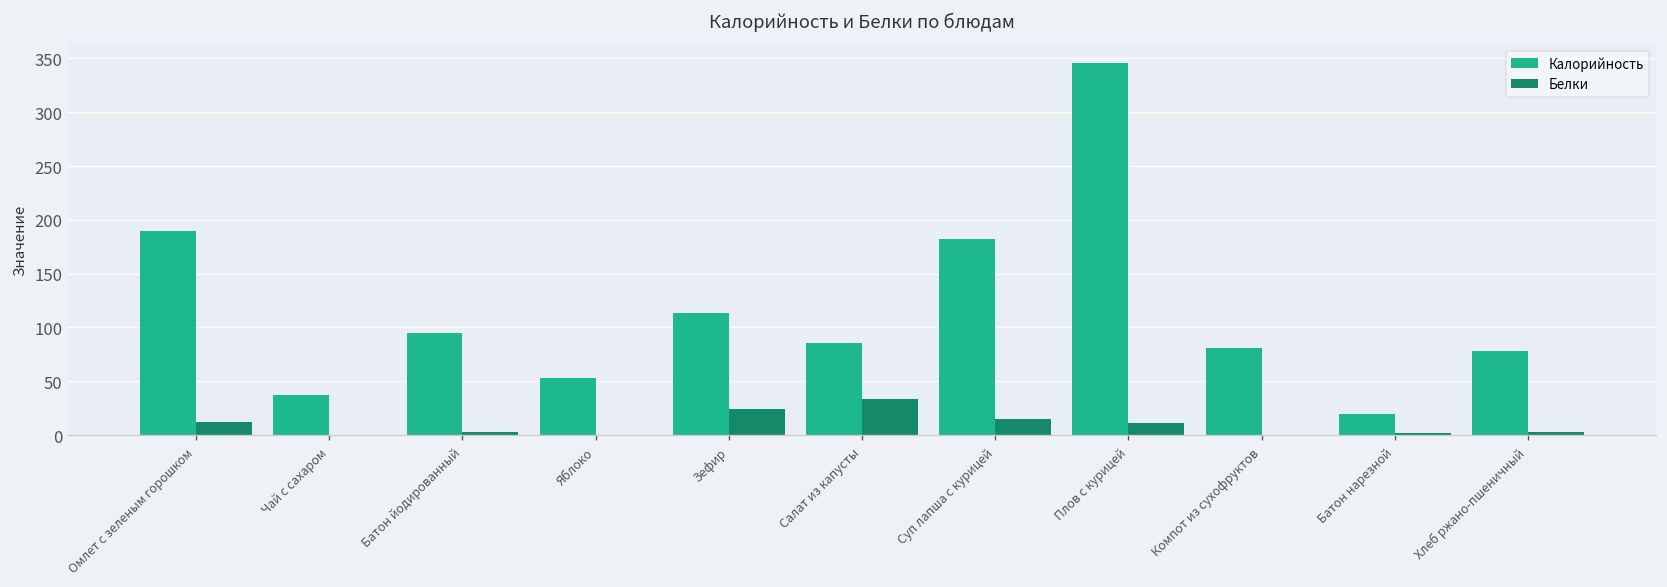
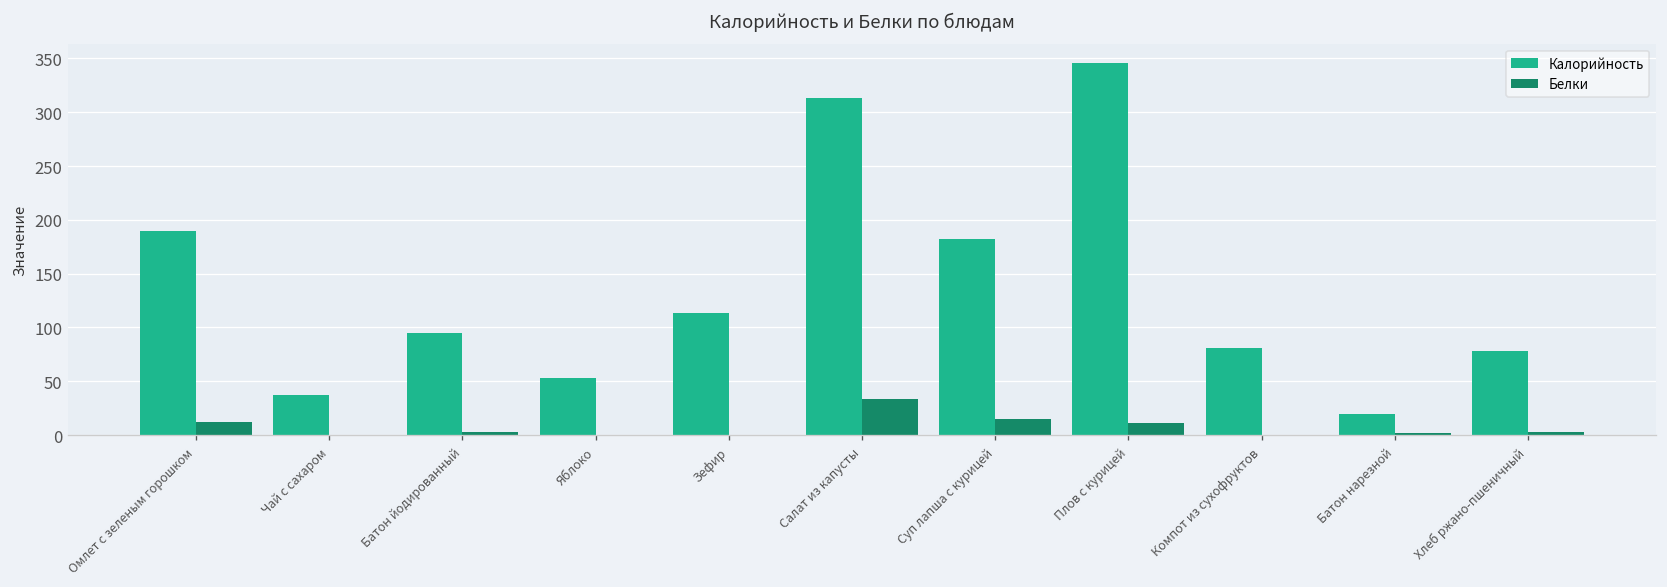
  {
    "Калорийность": {
      "Омлет с зеленым горошком": 190,
      "Чай с сахаром": 40,
      "Батон йодированный": 100,
      "Яблоко": 50,
      "Зефир": 110,
-     "Салат из капусты": 90,
+     "Салат из капусты": 310,
      "Суп лапша с курицей": 180,
      "Плов с курицей": 350,
      "Компот из сухофруктов": 80,
      "Батон нарезной": 20,
      "Хлеб ржано-пшеничный": 80
    },
    "Белки": {
      "Омлет с зеленым горошком": 10,
      "Батон йодированный": 0,
-     "Зефир": 20,
+     "Зефир": 0,
      "Салат из капусты": 30,
      "Суп лапша с курицей": 10,
      "Плов с курицей": 10
    }
  }
